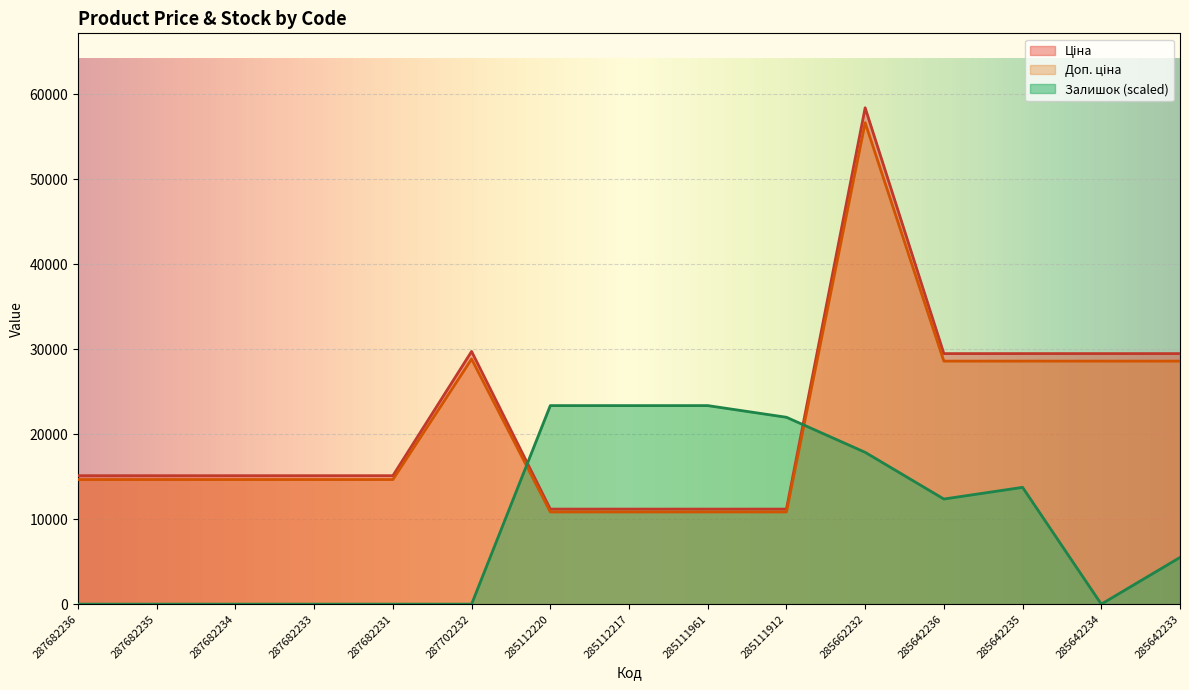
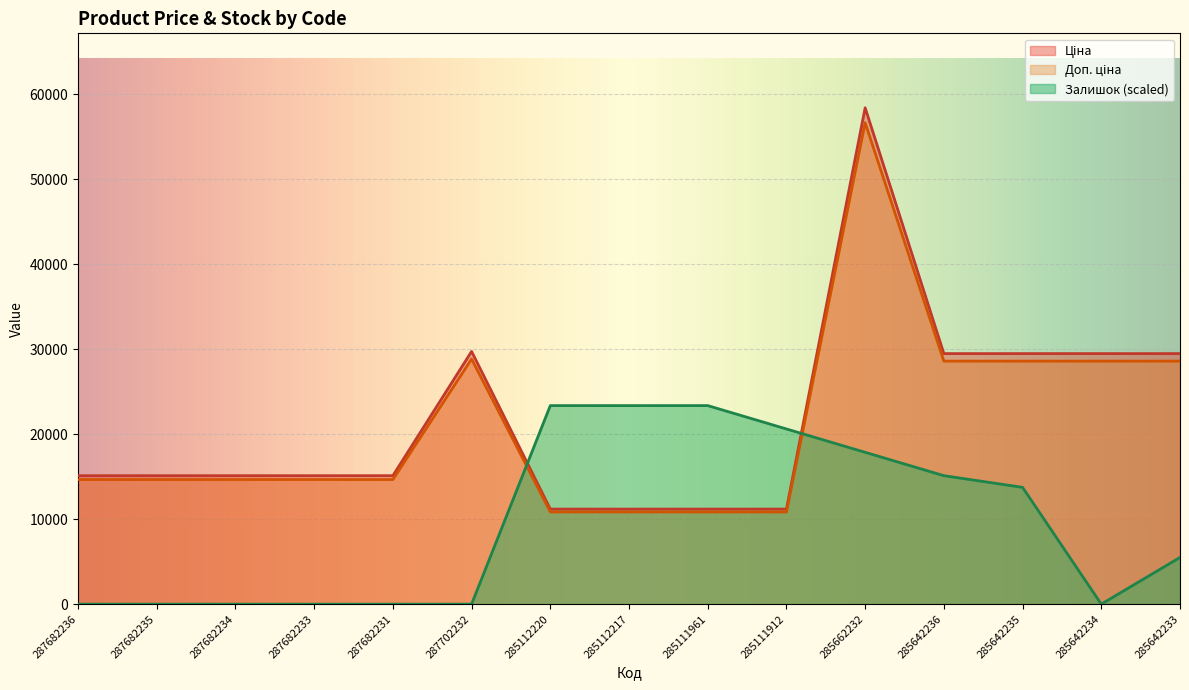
  {
    "Залишок (scaled)": {
      "287682236": 0,
      "287682235": 0,
      "287682234": 0,
      "287682233": 0,
      "287682231": 0,
      "287702232": 0,
      "285112220": 23000,
      "285112217": 23000,
      "285111961": 23000,
-     "285111912": 22000,
+     "285111912": 21000,
      "285662232": 18000,
-     "285642236": 12000,
+     "285642236": 15000,
      "285642235": 14000,
      "285642234": 0,
      "285642233": 5000
    }
  }
